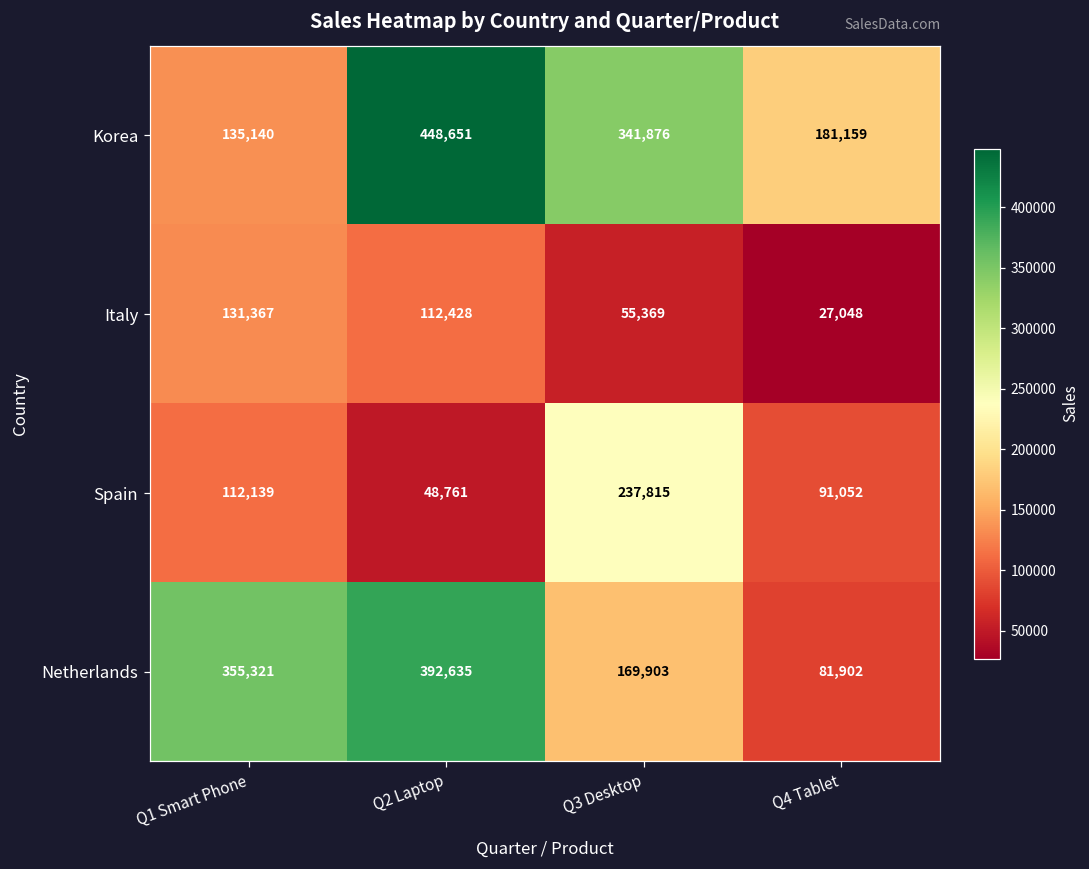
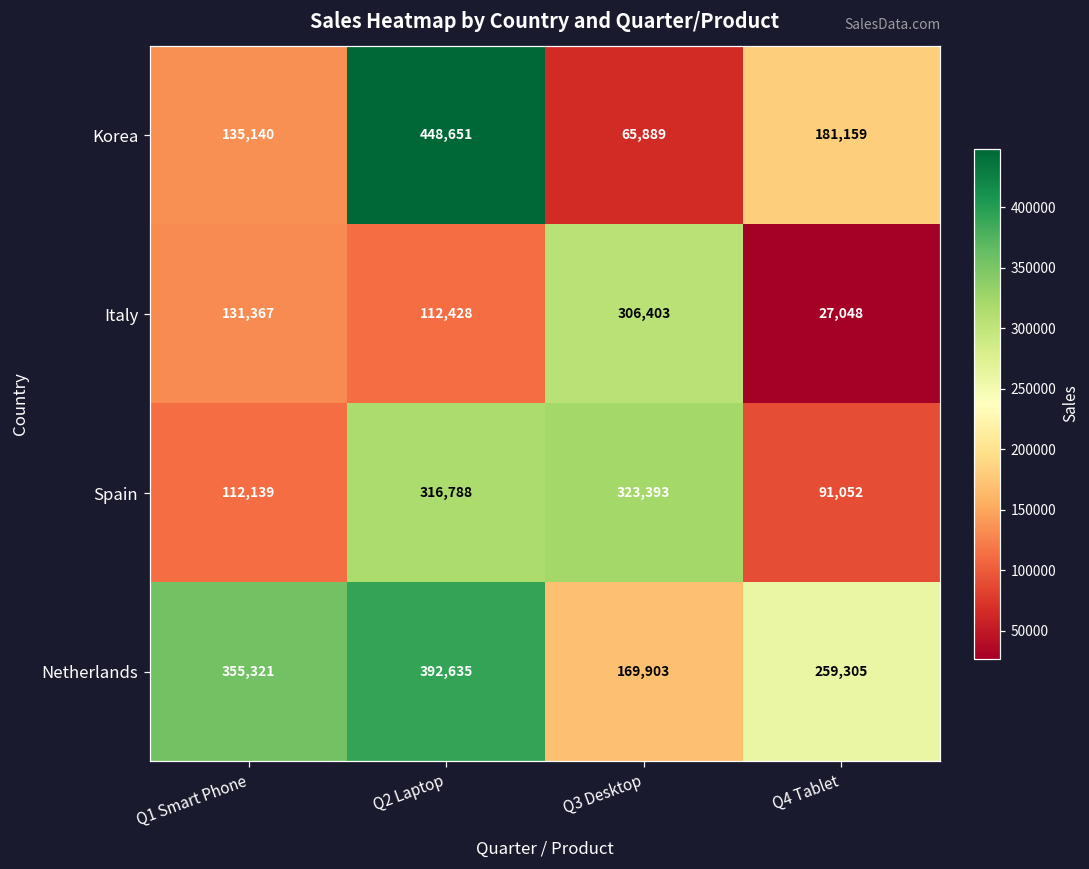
  {
    "Korea": {
      "Q1 Smart Phone": "135,140",
      "Q2 Laptop": "448,651",
-     "Q3 Desktop": "341,876",
+     "Q3 Desktop": "65,889",
      "Q4 Tablet": "181,159"
    },
    "Italy": {
      "Q1 Smart Phone": "131,367",
      "Q2 Laptop": "112,428",
-     "Q3 Desktop": "55,369",
+     "Q3 Desktop": "306,403",
      "Q4 Tablet": "27,048"
    },
    "Spain": {
      "Q1 Smart Phone": "112,139",
-     "Q2 Laptop": "48,761",
-     "Q3 Desktop": "237,815",
+     "Q2 Laptop": "316,788",
+     "Q3 Desktop": "323,393",
      "Q4 Tablet": "91,052"
    },
    "Netherlands": {
      "Q1 Smart Phone": "355,321",
      "Q2 Laptop": "392,635",
      "Q3 Desktop": "169,903",
-     "Q4 Tablet": "81,902"
+     "Q4 Tablet": "259,305"
    }
  }
